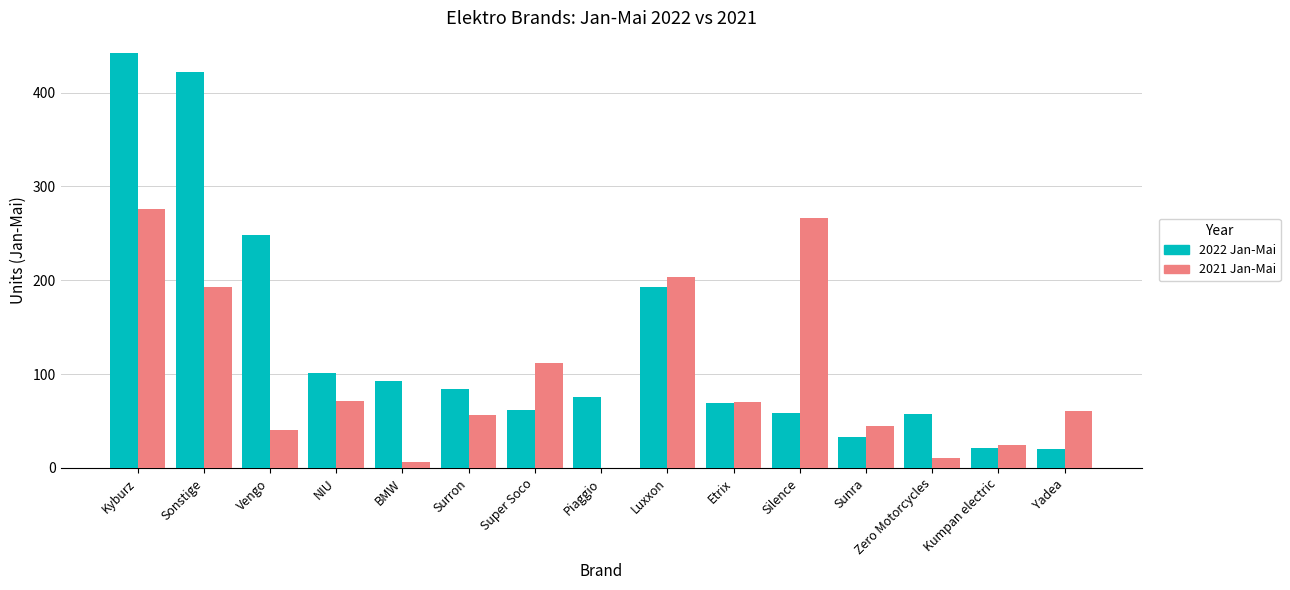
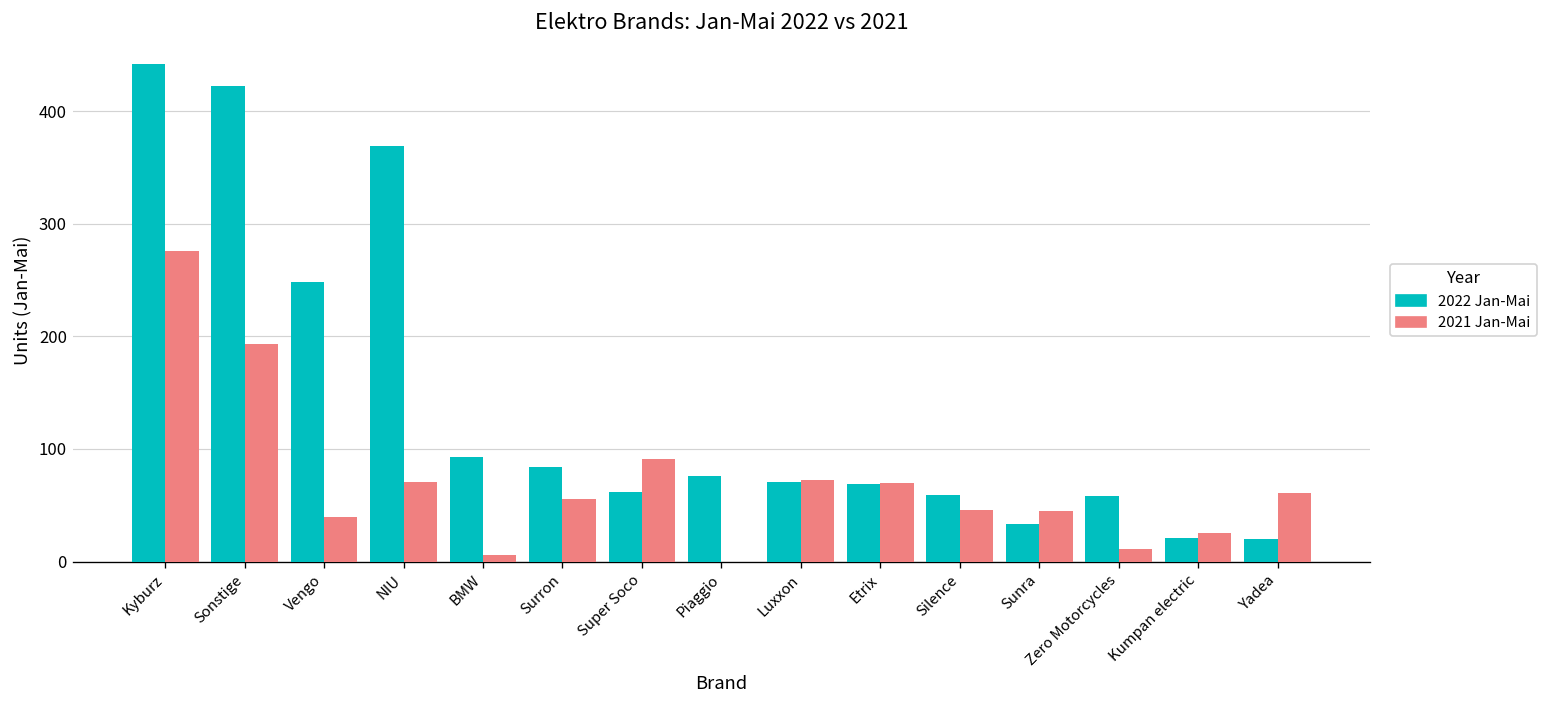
  {
    "2022 Jan-Mai": {
      "Kyburz": 440,
      "Sonstige": 420,
      "Vengo": 250,
-     "NIU": 100,
+     "NIU": 370,
      "BMW": 90,
      "Surron": 80,
      "Super Soco": 60,
      "Piaggio": 80,
-     "Luxxon": 190,
+     "Luxxon": 70,
      "Etrix": 70,
      "Silence": 60,
      "Sunra": 30,
      "Zero Motorcycles": 60,
      "Kumpan electric": 20,
      "Yadea": 20
    },
    "2021 Jan-Mai": {
      "Kyburz": 280,
      "Sonstige": 190,
      "Vengo": 40,
      "NIU": 70,
      "BMW": 10,
      "Surron": 60,
-     "Super Soco": 110,
+     "Super Soco": 90,
      "Piaggio": 0,
-     "Luxxon": 200,
+     "Luxxon": 70,
      "Etrix": 70,
-     "Silence": 270,
+     "Silence": 50,
      "Sunra": 50,
      "Zero Motorcycles": 10,
      "Kumpan electric": 30,
      "Yadea": 60
    }
  }
